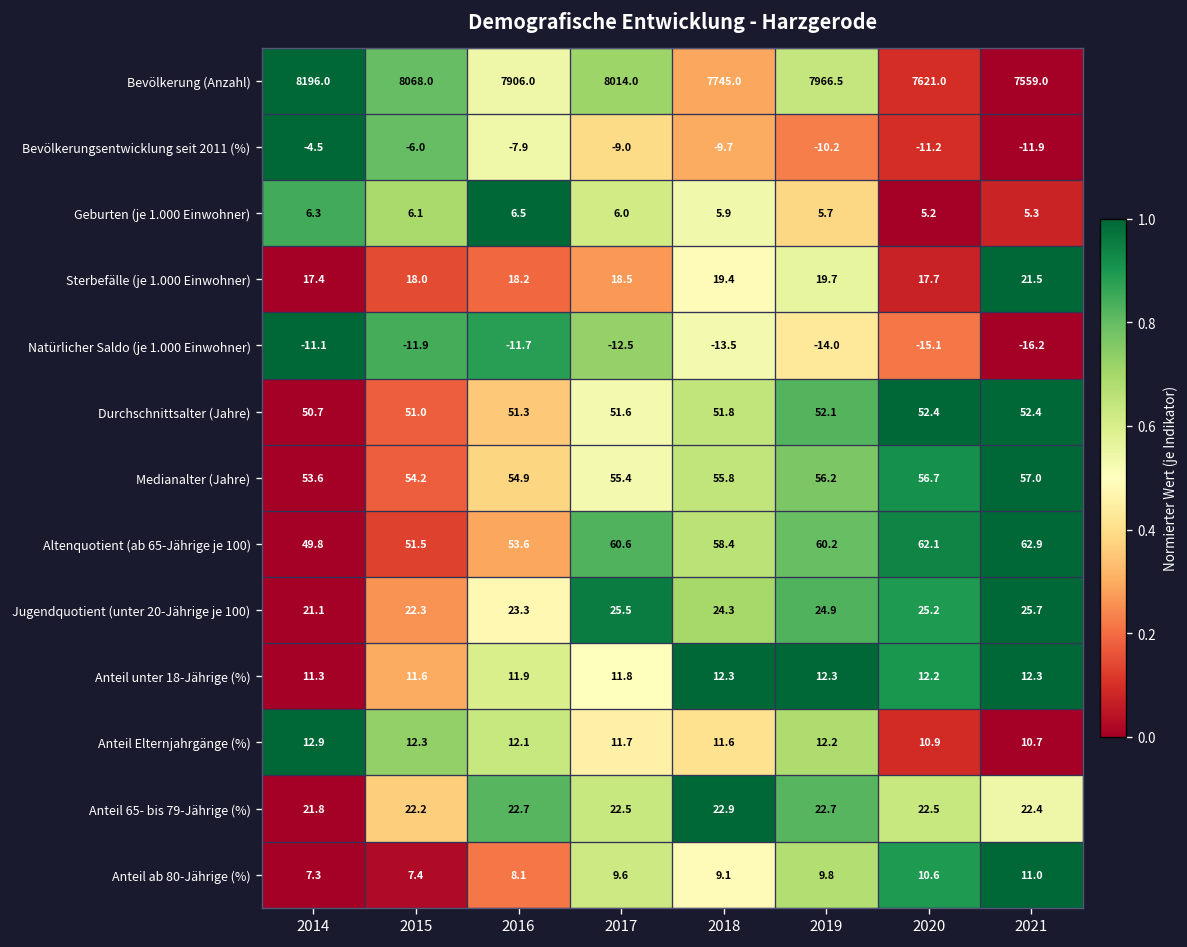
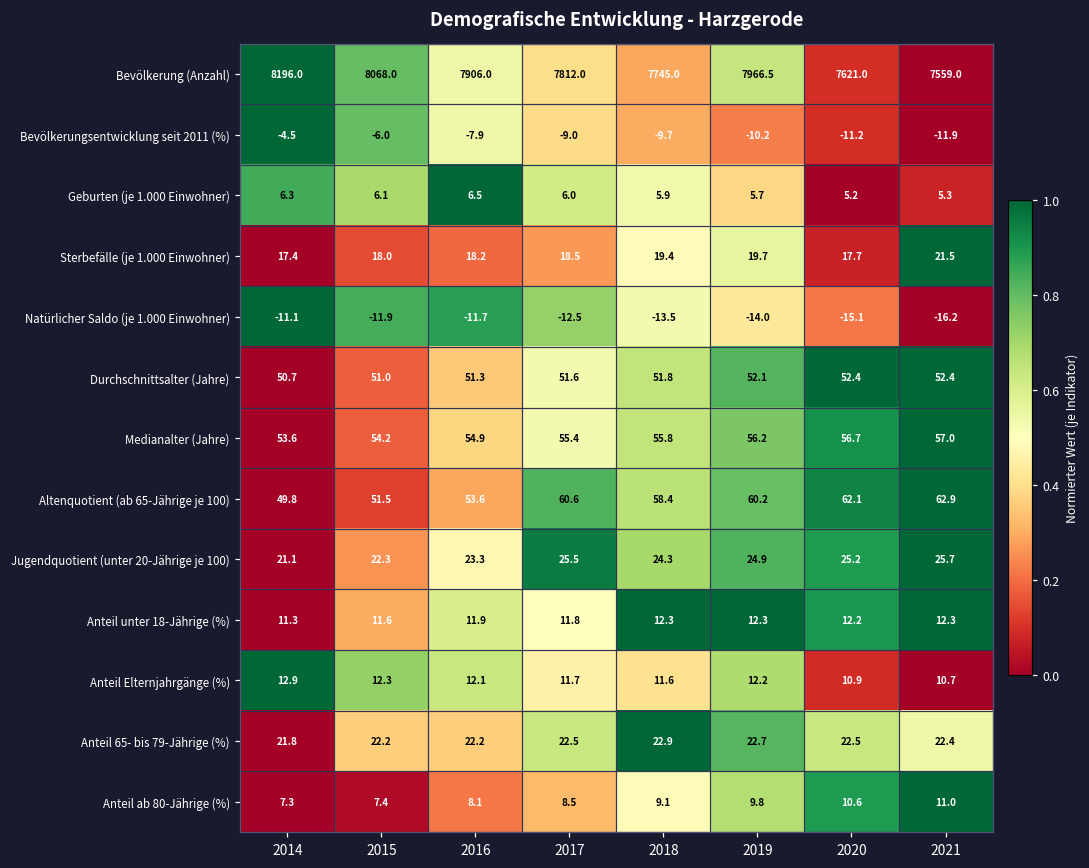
  {
    "Bevölkerung (Anzahl)": {
      "2014": 8196.0,
      "2015": 8068.0,
      "2016": 7906.0,
-     "2017": 8014.0,
+     "2017": 7812.0,
      "2018": 7745.0,
      "2019": 7966.5,
      "2020": 7621.0,
      "2021": 7559.0
    },
    "Bevölkerungsentwicklung seit 2011 (%)": {
      "2014": -4.5,
      "2015": -6.0,
      "2016": -7.9,
      "2017": -9.0,
      "2018": -9.7,
      "2019": -10.2,
      "2020": -11.2,
      "2021": -11.9
    },
    "Geburten (je 1.000 Einwohner)": {
      "2014": 6.3,
      "2015": 6.1,
      "2016": 6.5,
      "2017": 6.0,
      "2018": 5.9,
      "2019": 5.7,
      "2020": 5.2,
      "2021": 5.3
    },
    "Sterbefälle (je 1.000 Einwohner)": {
      "2014": 17.4,
      "2015": 18.0,
      "2016": 18.2,
      "2017": 18.5,
      "2018": 19.4,
      "2019": 19.7,
      "2020": 17.7,
      "2021": 21.5
    },
    "Natürlicher Saldo (je 1.000 Einwohner)": {
      "2014": -11.1,
      "2015": -11.9,
      "2016": -11.7,
      "2017": -12.5,
      "2018": -13.5,
      "2019": -14.0,
      "2020": -15.1,
      "2021": -16.2
    },
    "Durchschnittsalter (Jahre)": {
      "2014": 50.7,
      "2015": 51.0,
      "2016": 51.3,
      "2017": 51.6,
      "2018": 51.8,
      "2019": 52.1,
      "2020": 52.4,
      "2021": 52.4
    },
    "Medianalter (Jahre)": {
      "2014": 53.6,
      "2015": 54.2,
      "2016": 54.9,
      "2017": 55.4,
      "2018": 55.8,
      "2019": 56.2,
      "2020": 56.7,
      "2021": 57.0
    },
    "Altenquotient (ab 65-Jährige je 100)": {
      "2014": 49.8,
      "2015": 51.5,
      "2016": 53.6,
      "2017": 60.6,
      "2018": 58.4,
      "2019": 60.2,
      "2020": 62.1,
      "2021": 62.9
    },
    "Jugendquotient (unter 20-Jährige je 100)": {
      "2014": 21.1,
      "2015": 22.3,
      "2016": 23.3,
      "2017": 25.5,
      "2018": 24.3,
      "2019": 24.9,
      "2020": 25.2,
      "2021": 25.7
    },
    "Anteil unter 18-Jährige (%)": {
      "2014": 11.3,
      "2015": 11.6,
      "2016": 11.9,
      "2017": 11.8,
      "2018": 12.3,
      "2019": 12.3,
      "2020": 12.2,
      "2021": 12.3
    },
    "Anteil Elternjahrgänge (%)": {
      "2014": 12.9,
      "2015": 12.3,
      "2016": 12.1,
      "2017": 11.7,
      "2018": 11.6,
      "2019": 12.2,
      "2020": 10.9,
      "2021": 10.7
    },
    "Anteil 65- bis 79-Jährige (%)": {
      "2014": 21.8,
      "2015": 22.2,
-     "2016": 22.7,
+     "2016": 22.2,
      "2017": 22.5,
      "2018": 22.9,
      "2019": 22.7,
      "2020": 22.5,
      "2021": 22.4
    },
    "Anteil ab 80-Jährige (%)": {
      "2014": 7.3,
      "2015": 7.4,
      "2016": 8.1,
-     "2017": 9.6,
+     "2017": 8.5,
      "2018": 9.1,
      "2019": 9.8,
      "2020": 10.6,
      "2021": 11.0
    }
  }
